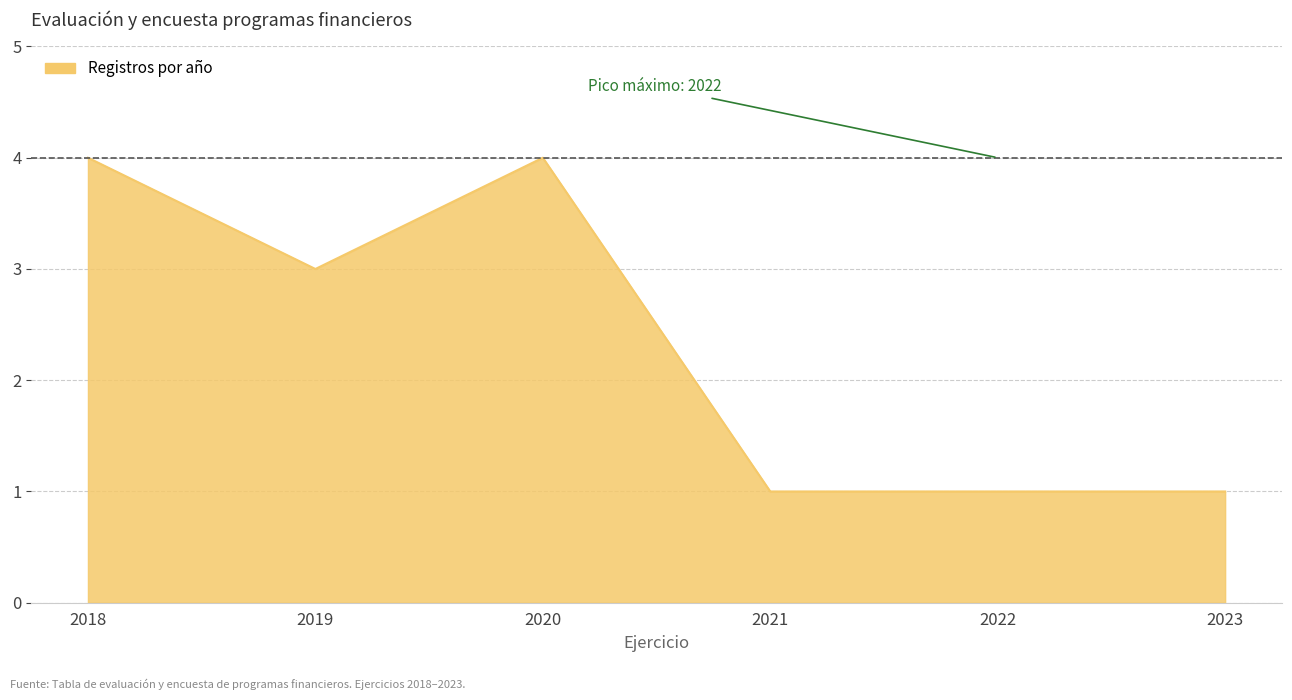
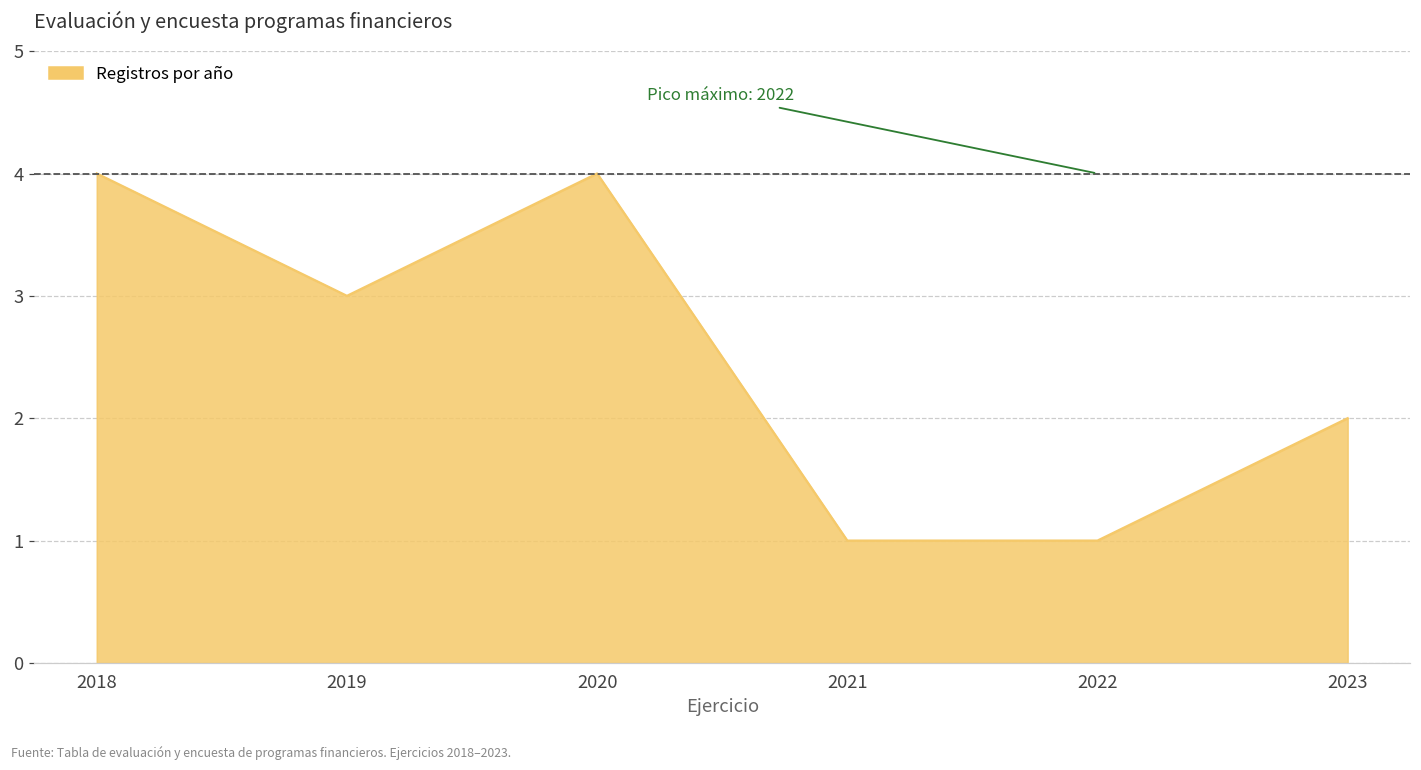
  {
    "2018": 4,
    "2019": 3,
    "2020": 4,
    "2021": 1,
    "2022": 1,
-   "2023": 1
+   "2023": 2
  }
